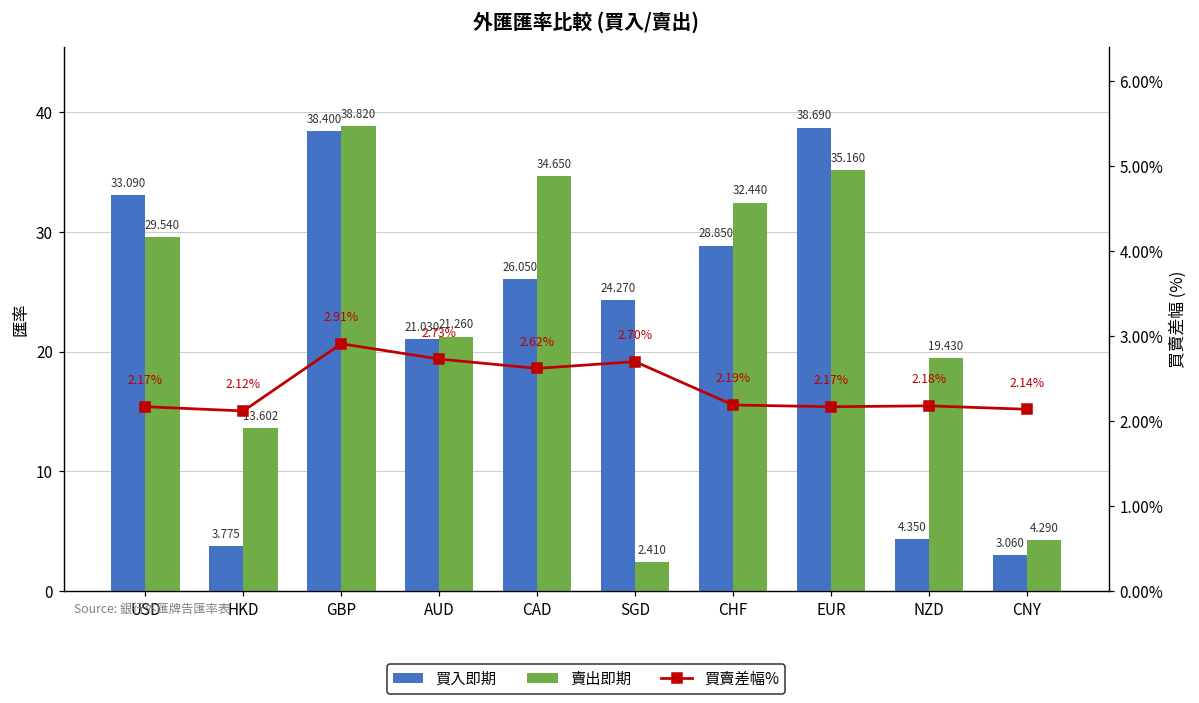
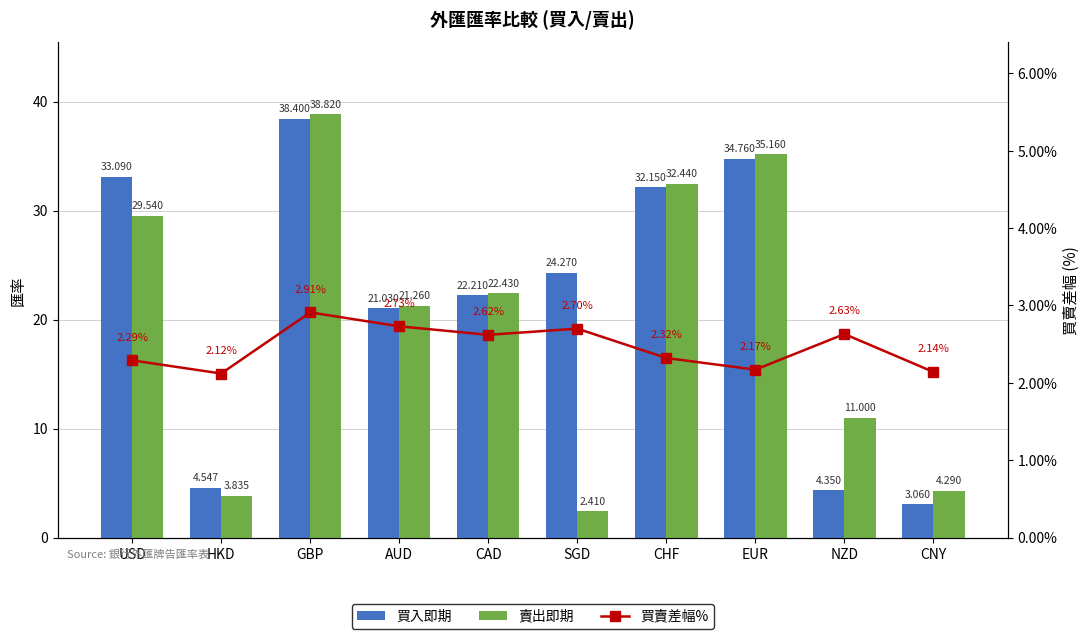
  {
    "買入即期": {
      "USD": "33.090",
-     "HKD": "3.775",
+     "HKD": "4.547",
      "GBP": "38.400",
-     "CAD": "26.050",
+     "CAD": "22.210",
      "SGD": "24.270",
-     "CHF": "28.850",
-     "EUR": "38.690",
+     "CHF": "32.150",
+     "EUR": "34.760",
      "NZD": "4.350",
      "CNY": "3.060"
    },
    "賣出即期": {
      "USD": "29.540",
-     "HKD": "13.602",
+     "HKD": "3.835",
      "GBP": "38.820",
      "AUD": "21.260",
-     "CAD": "34.650",
+     "CAD": "22.430",
      "SGD": "2.410",
      "CHF": "32.440",
      "EUR": "35.160",
-     "NZD": "19.430",
+     "NZD": "11.000",
      "CNY": "4.290"
    },
    "買賣差幅%": {
-     "USD": "2.17%",
+     "USD": "2.29%",
      "HKD": "2.12%",
      "GBP": "2.91%",
      "CAD": "2.62%",
      "SGD": "2.70%",
-     "CHF": "2.19%",
+     "CHF": "2.32%",
      "EUR": "2.17%",
-     "NZD": "2.18%",
+     "NZD": "2.63%",
      "CNY": "2.14%"
    }
  }
